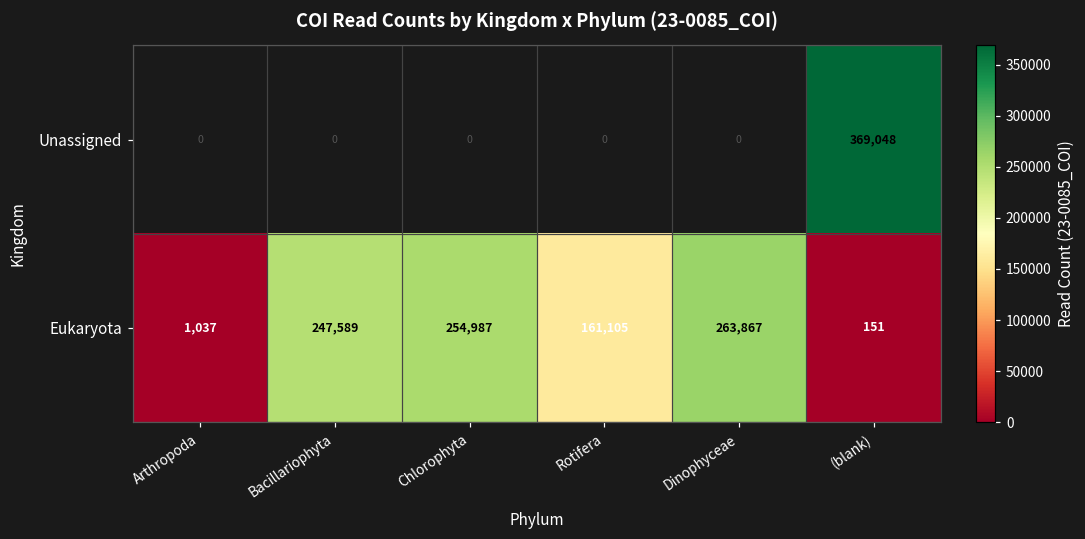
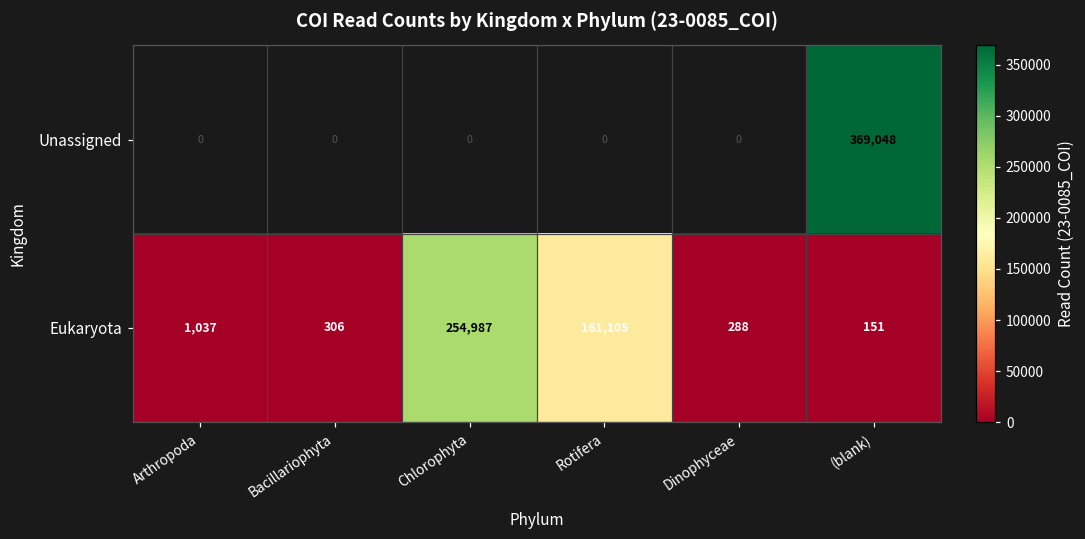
  {
    "Unassigned": {
      "(blank)": "369,048"
    },
    "Eukaryota": {
      "Arthropoda": "1,037",
-     "Bacillariophyta": "247,589",
+     "Bacillariophyta": "306",
      "Chlorophyta": "254,987",
      "Rotifera": "161,105",
-     "Dinophyceae": "263,867",
+     "Dinophyceae": "288",
      "(blank)": "151"
    }
  }
